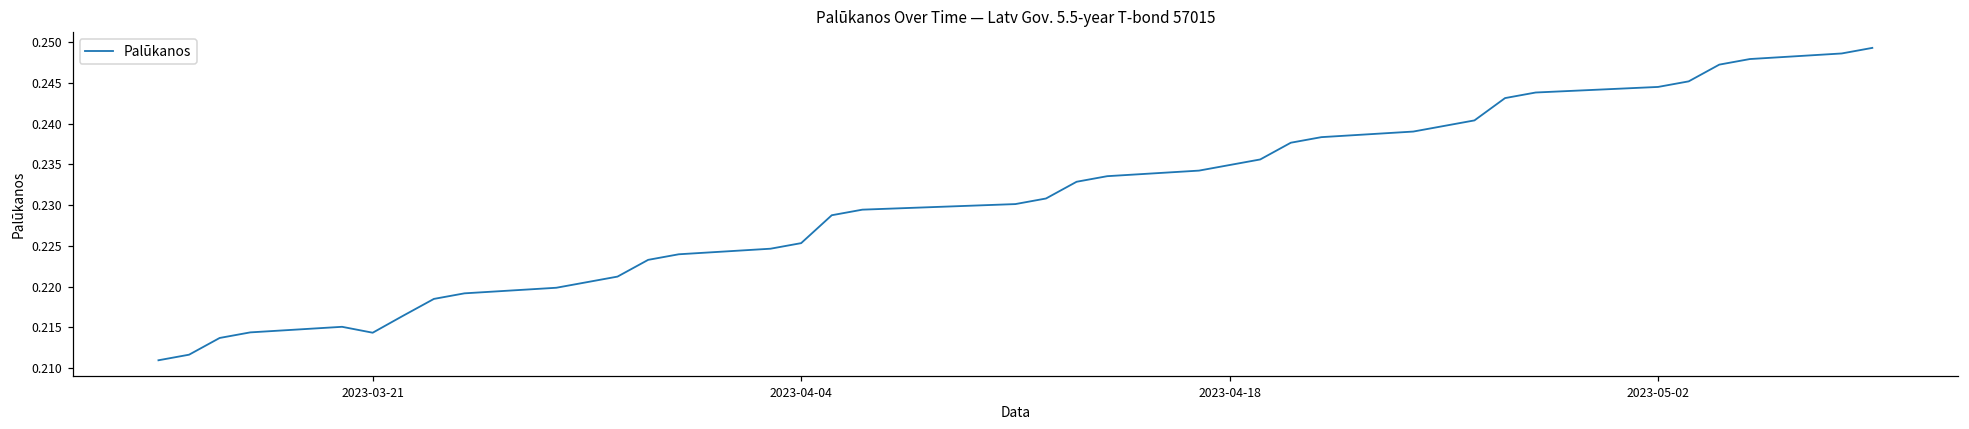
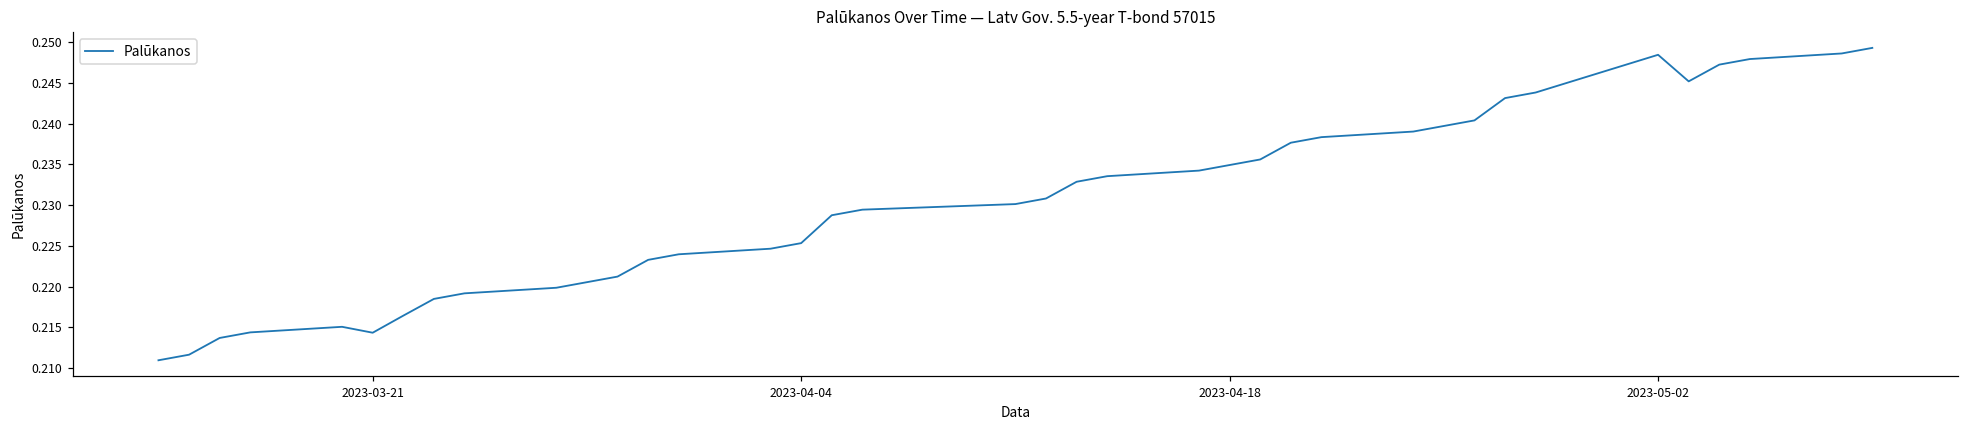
  {
    "2023-03-21": 0.214,
    "2023-04-04": 0.225,
    "2023-04-18": 0.235,
-   "2023-05-02": 0.245
+   "2023-05-02": 0.248
  }
